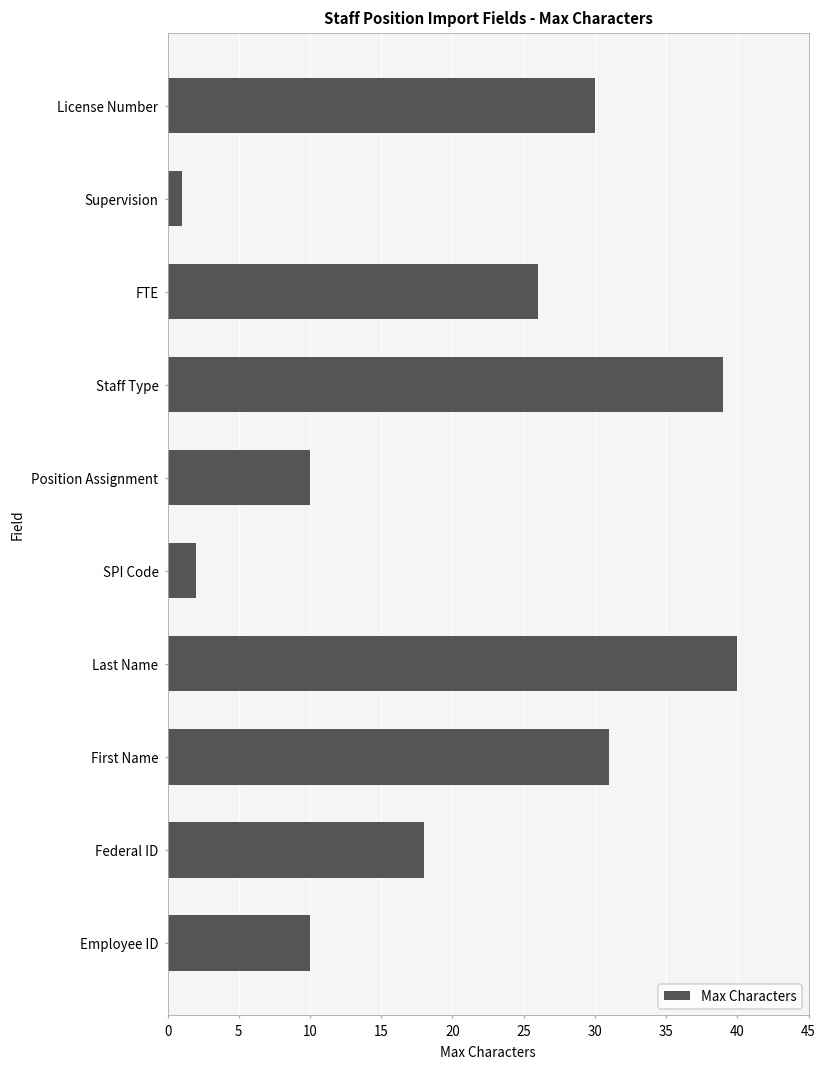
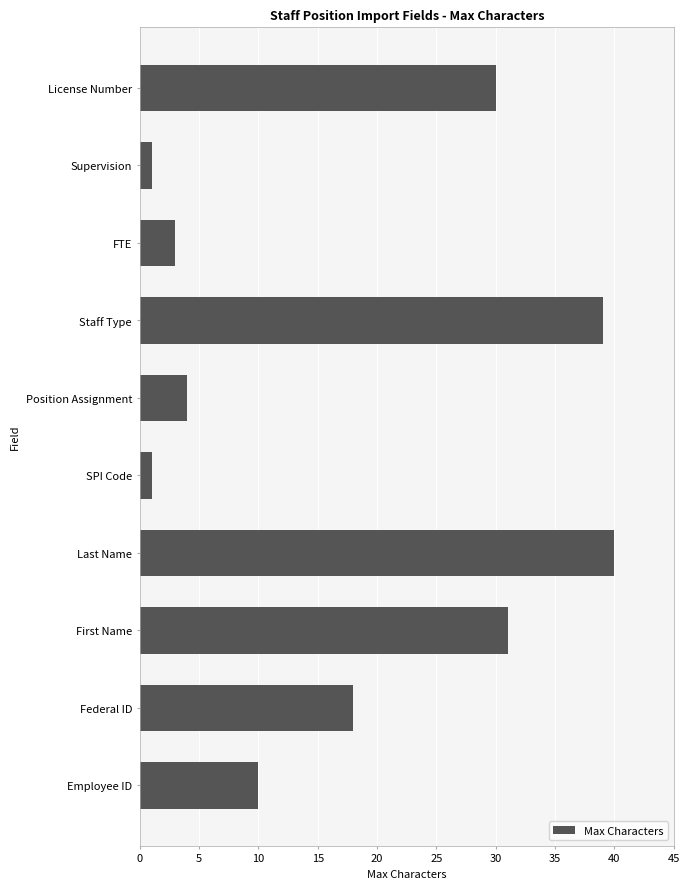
  {
    "License Number": 30,
    "Supervision": 1,
-   "FTE": 26,
+   "FTE": 3,
    "Staff Type": 39,
-   "Position Assignment": 10,
-   "SPI Code": 2,
+   "Position Assignment": 4,
+   "SPI Code": 1,
    "Last Name": 40,
    "First Name": 31,
    "Federal ID": 18,
    "Employee ID": 10
  }
